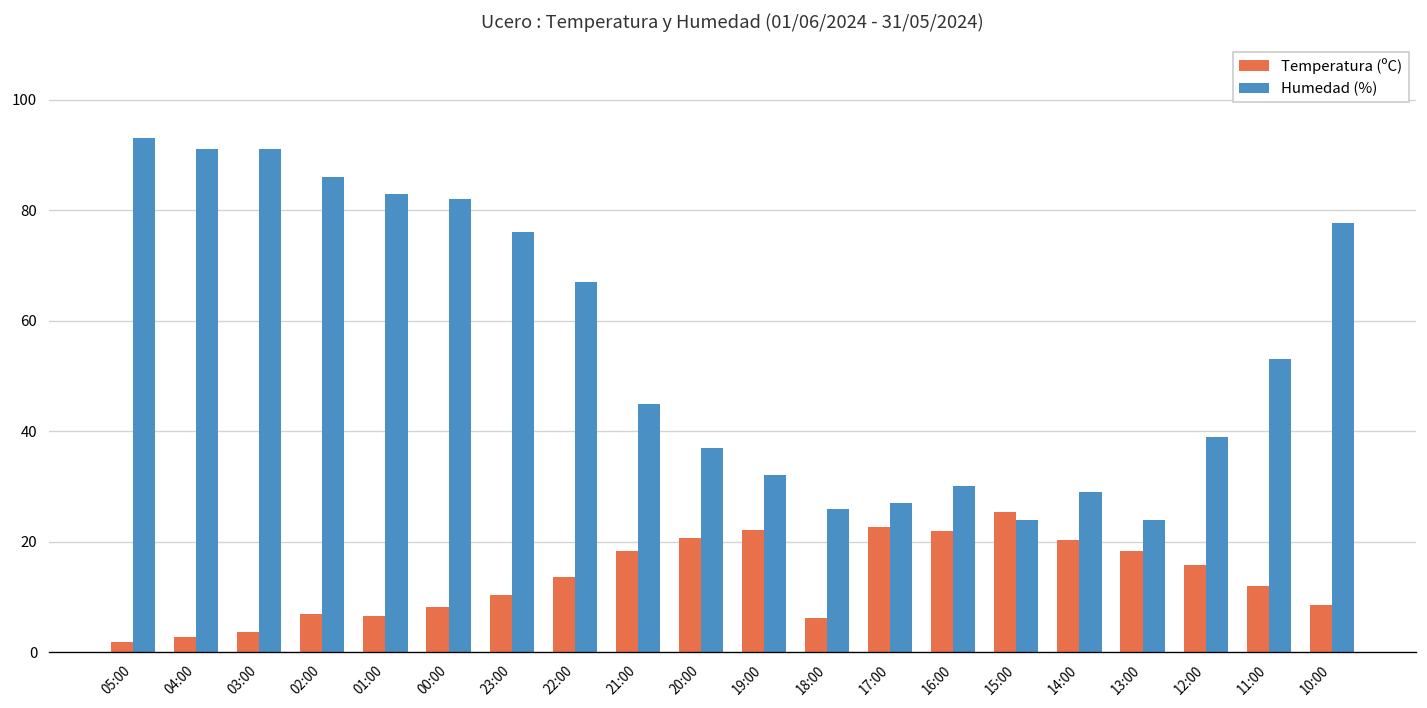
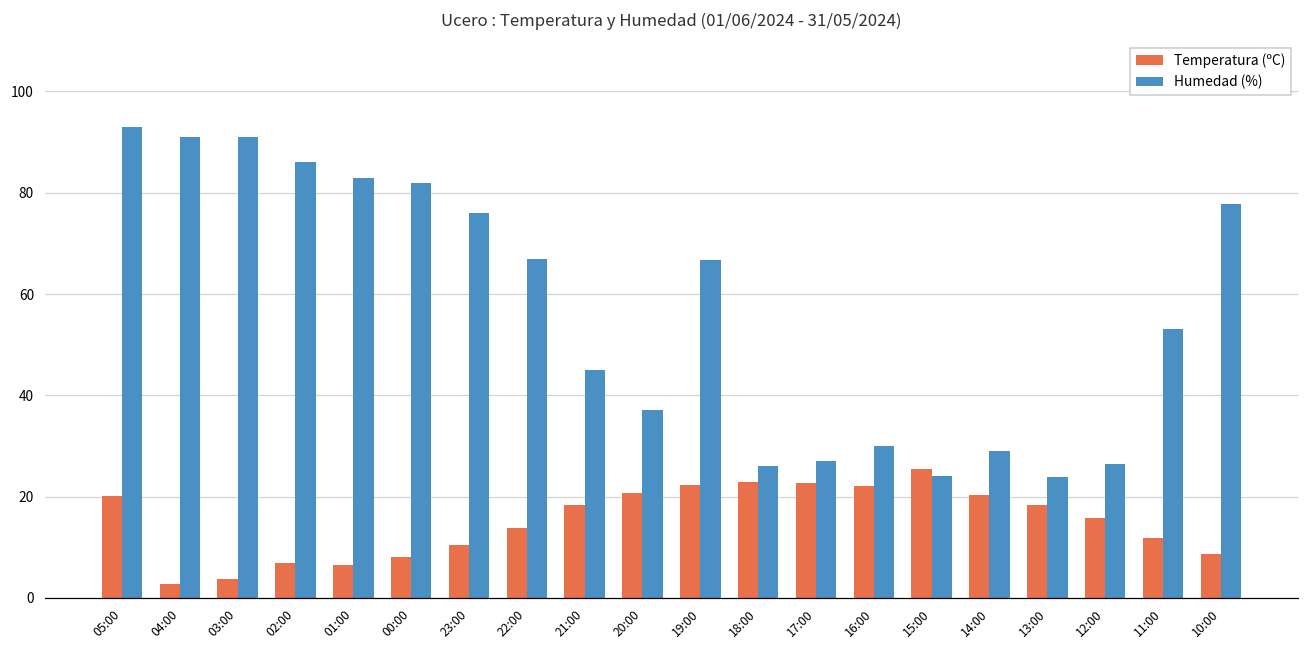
  {
    "Temperatura (ºC)": {
-     "05:00": 2,
+     "05:00": 20,
      "04:00": 3,
      "03:00": 4,
      "02:00": 7,
      "01:00": 7,
      "00:00": 8,
      "23:00": 10,
      "22:00": 14,
      "21:00": 18,
      "20:00": 21,
      "19:00": 22,
-     "18:00": 6,
+     "18:00": 23,
      "17:00": 23,
      "16:00": 22,
      "15:00": 25,
      "14:00": 20,
      "13:00": 18,
      "12:00": 16,
      "11:00": 12,
      "10:00": 9
    },
    "Humedad (%)": {
      "05:00": 93,
      "04:00": 91,
      "03:00": 91,
      "02:00": 86,
      "01:00": 83,
      "00:00": 82,
      "23:00": 76,
      "22:00": 67,
      "21:00": 45,
      "20:00": 37,
-     "19:00": 32,
+     "19:00": 67,
      "18:00": 26,
      "17:00": 27,
      "16:00": 30,
      "15:00": 24,
      "14:00": 29,
      "13:00": 24,
-     "12:00": 39,
+     "12:00": 26,
      "11:00": 53,
      "10:00": 78
    }
  }
